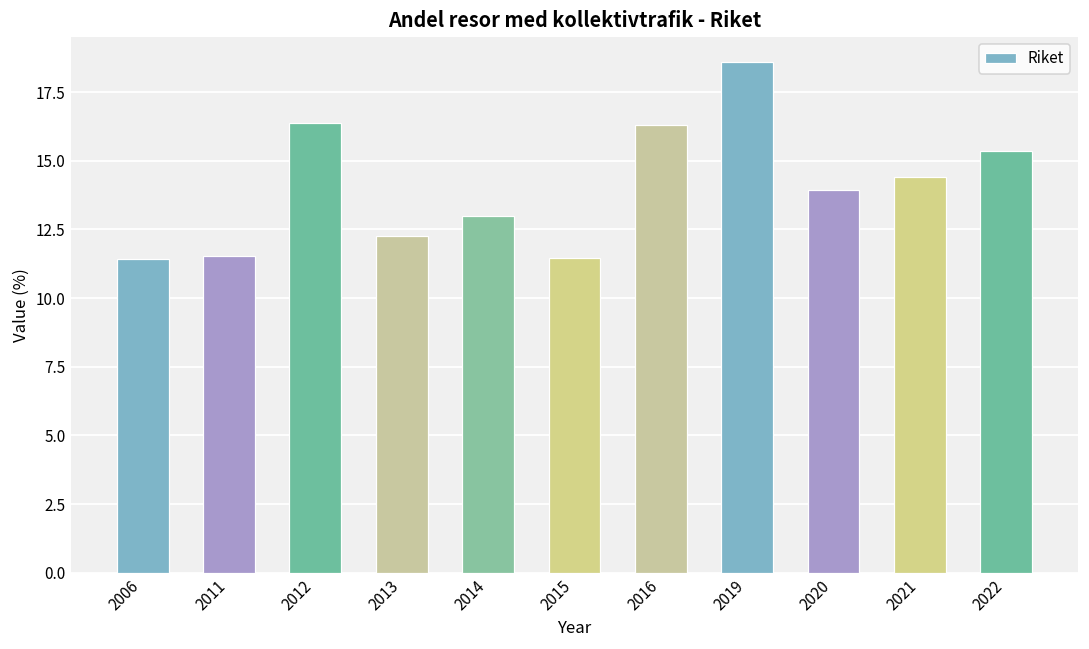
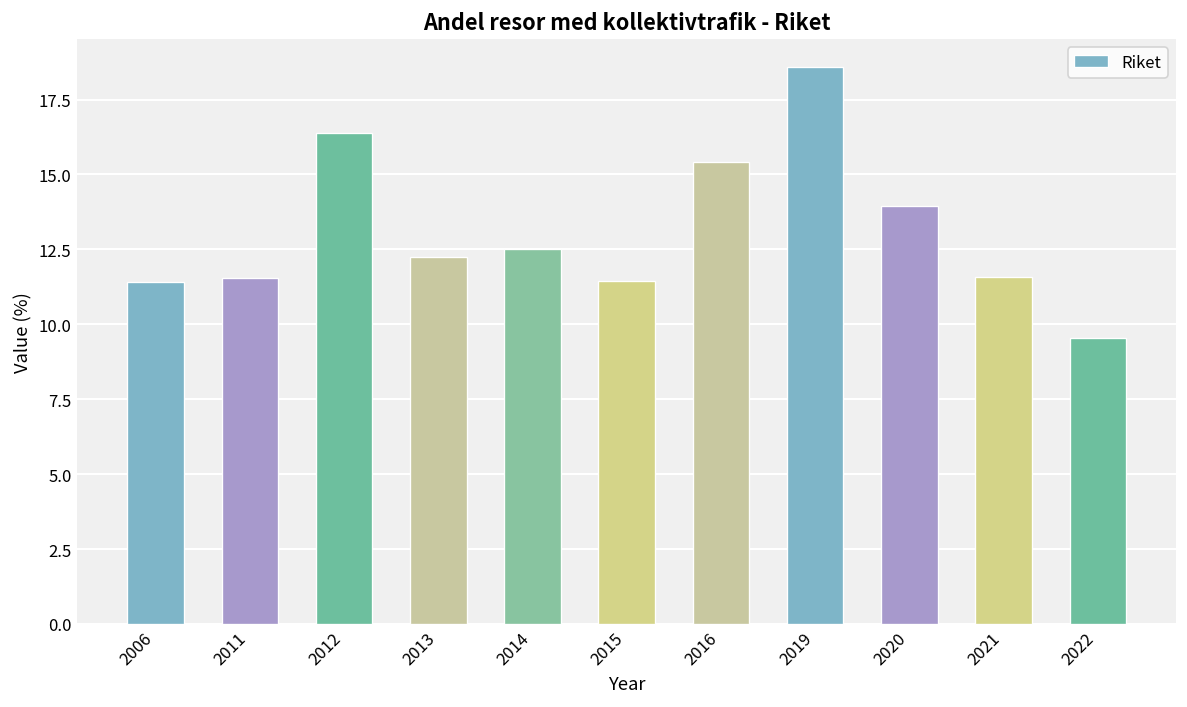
  {
    "2006": 11.4,
    "2011": 11.6,
    "2012": 16.4,
    "2013": 12.3,
-   "2014": 13.0,
+   "2014": 12.5,
    "2015": 11.5,
-   "2016": 16.3,
+   "2016": 15.4,
    "2019": 18.6,
    "2020": 13.9,
-   "2021": 14.4,
-   "2022": 15.4
+   "2021": 11.6,
+   "2022": 9.6
  }
